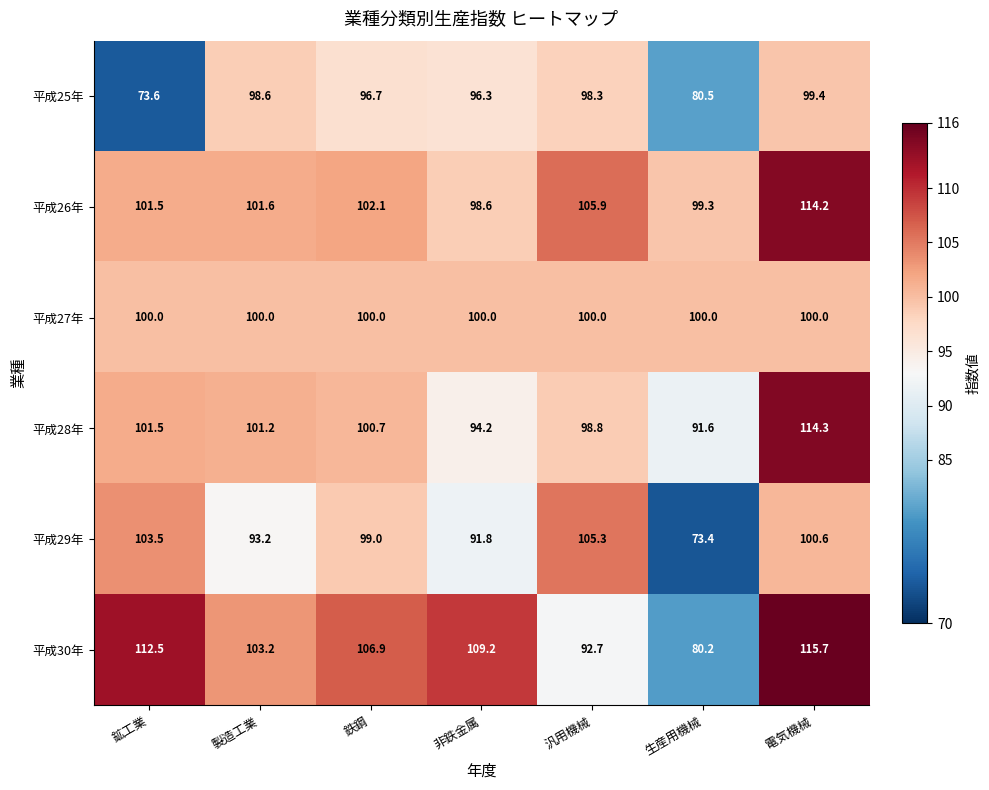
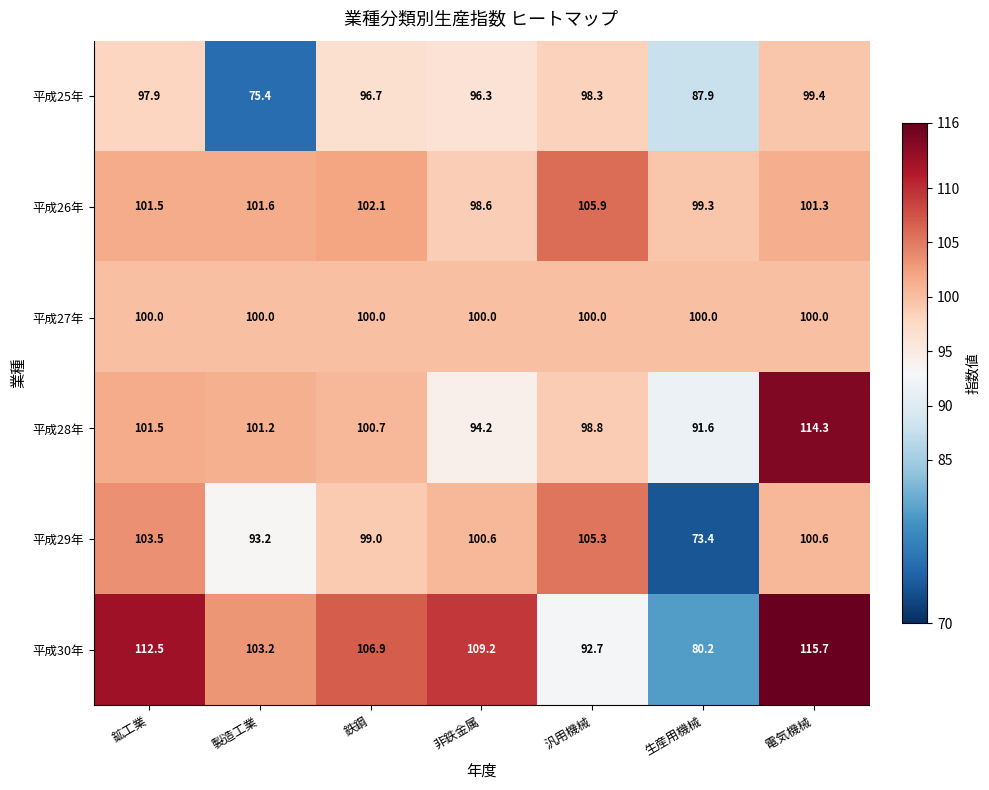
  {
    "平成25年": {
-     "鉱工業": 73.6,
-     "製造工業": 98.6,
+     "鉱工業": 97.9,
+     "製造工業": 75.4,
      "鉄鋼": 96.7,
      "非鉄金属": 96.3,
      "汎用機械": 98.3,
-     "生産用機械": 80.5,
+     "生産用機械": 87.9,
      "電気機械": 99.4
    },
    "平成26年": {
      "鉱工業": 101.5,
      "製造工業": 101.6,
      "鉄鋼": 102.1,
      "非鉄金属": 98.6,
      "汎用機械": 105.9,
      "生産用機械": 99.3,
-     "電気機械": 114.2
+     "電気機械": 101.3
    },
    "平成27年": {
      "鉱工業": 100.0,
      "製造工業": 100.0,
      "鉄鋼": 100.0,
      "非鉄金属": 100.0,
      "汎用機械": 100.0,
      "生産用機械": 100.0,
      "電気機械": 100.0
    },
    "平成28年": {
      "鉱工業": 101.5,
      "製造工業": 101.2,
      "鉄鋼": 100.7,
      "非鉄金属": 94.2,
      "汎用機械": 98.8,
      "生産用機械": 91.6,
      "電気機械": 114.3
    },
    "平成29年": {
      "鉱工業": 103.5,
      "製造工業": 93.2,
      "鉄鋼": 99.0,
-     "非鉄金属": 91.8,
+     "非鉄金属": 100.6,
      "汎用機械": 105.3,
      "生産用機械": 73.4,
      "電気機械": 100.6
    },
    "平成30年": {
      "鉱工業": 112.5,
      "製造工業": 103.2,
      "鉄鋼": 106.9,
      "非鉄金属": 109.2,
      "汎用機械": 92.7,
      "生産用機械": 80.2,
      "電気機械": 115.7
    }
  }
